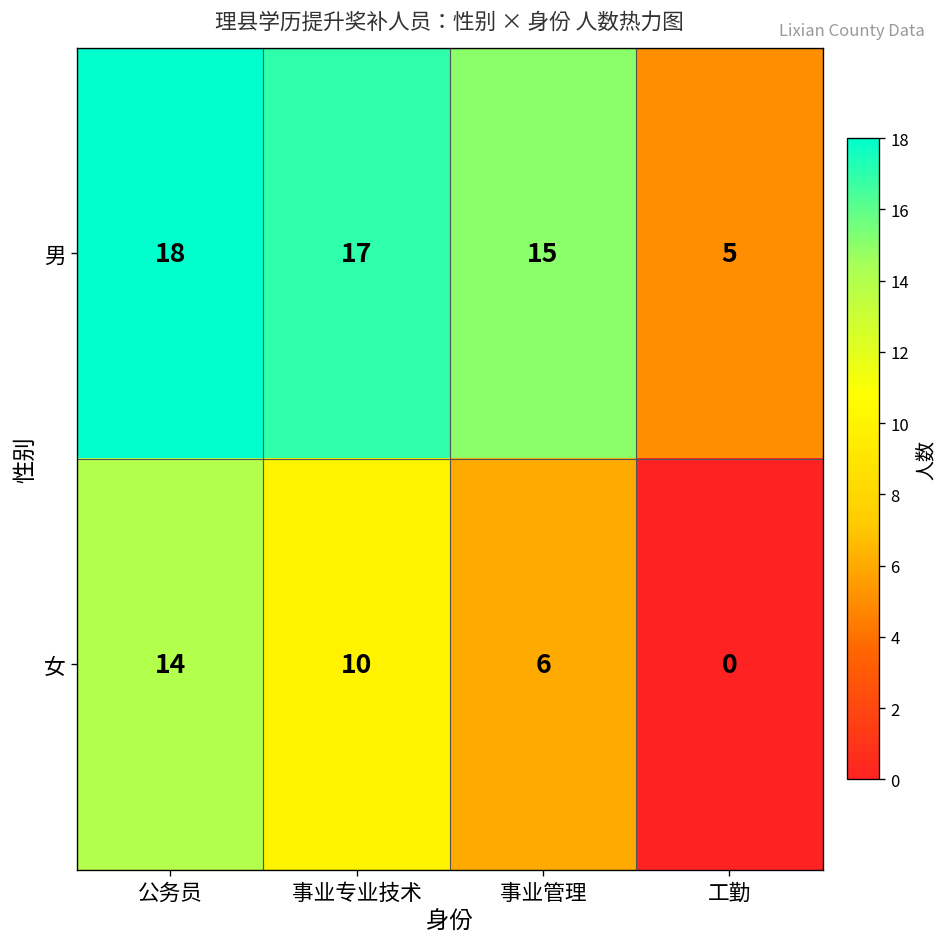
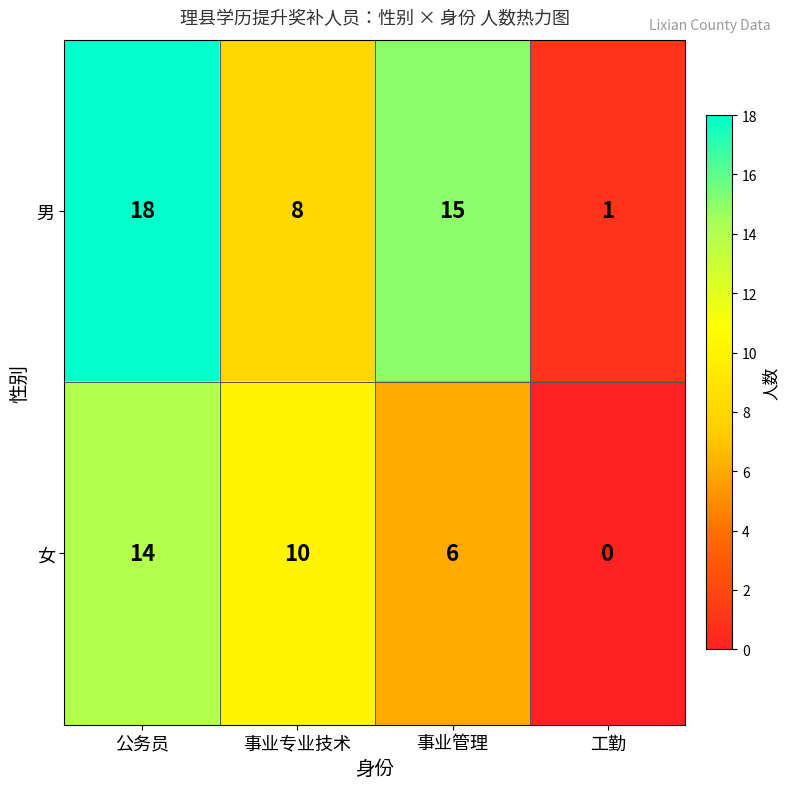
  {
    "男": {
      "公务员": 18,
-     "事业专业技术": 17,
+     "事业专业技术": 8,
      "事业管理": 15,
-     "工勤": 5
+     "工勤": 1
    },
    "女": {
      "公务员": 14,
      "事业专业技术": 10,
      "事业管理": 6,
      "工勤": 0
    }
  }
